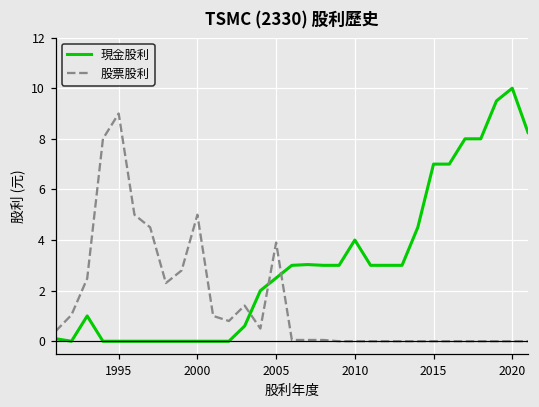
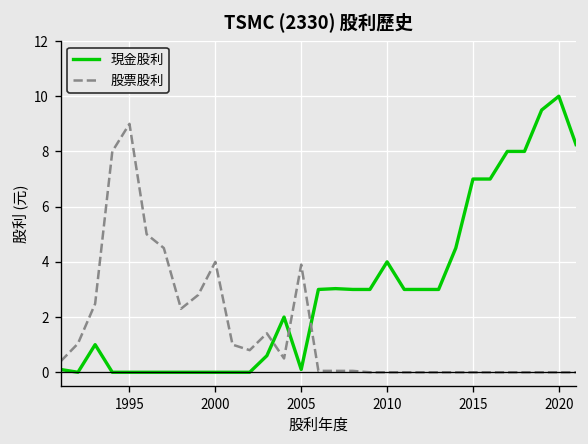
  {
    "現金股利": {
      "1995": 0.0,
      "2000": 0.0,
-     "2005": 2.5,
+     "2005": 0.1,
      "2010": 4.0,
      "2015": 7.0,
      "2020": 10.0
    },
    "股票股利": {
      "1995": 9,
-     "2000": 5,
+     "2000": 4,
      "2005": 4,
      "2010": 0,
      "2015": 0,
      "2020": 0
    }
  }
